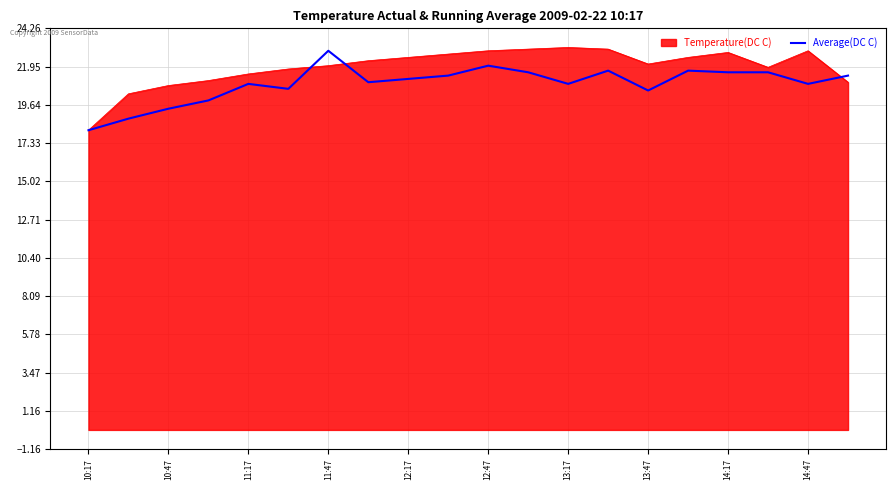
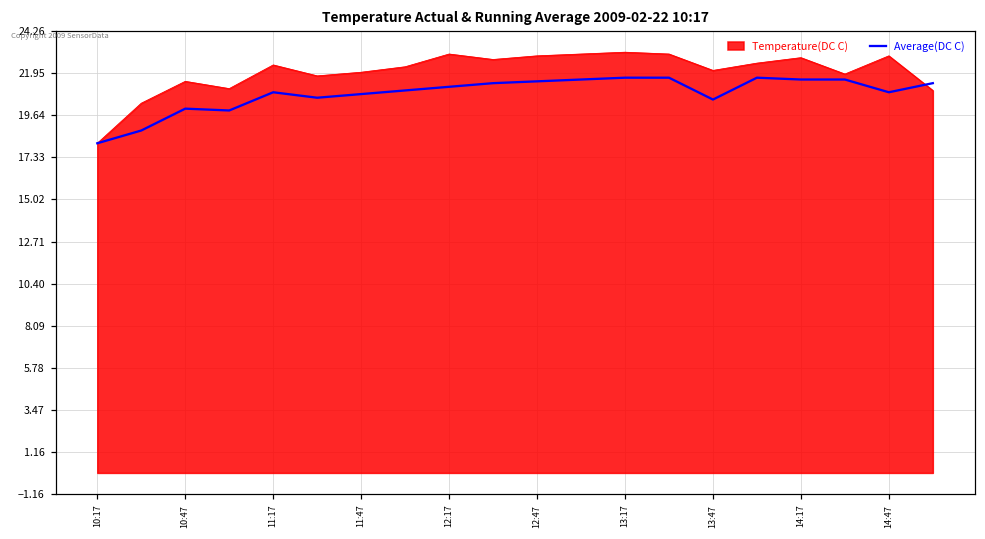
  {
    "Temperature(DC C)": {
-     "10:47": 20.8,
-     "11:17": 21.5,
+     "10:47": 21.5,
+     "11:17": 22.4,
      "11:47": 22.0,
-     "12:17": 22.5,
+     "12:17": 23.0,
      "12:47": 22.9,
      "13:17": 23.1,
      "13:47": 22.1,
      "14:17": 22.8,
      "14:47": 22.9
    },
    "Average(DC C)": {
-     "10:47": 19.4,
+     "10:47": 20.0,
      "11:17": 20.9,
-     "11:47": 22.9,
+     "11:47": 20.8,
      "12:17": 21.2,
-     "12:47": 22.0,
-     "13:17": 20.9,
+     "12:47": 21.5,
+     "13:17": 21.7,
      "13:47": 20.5,
      "14:17": 21.6,
      "14:47": 20.9
    }
  }
